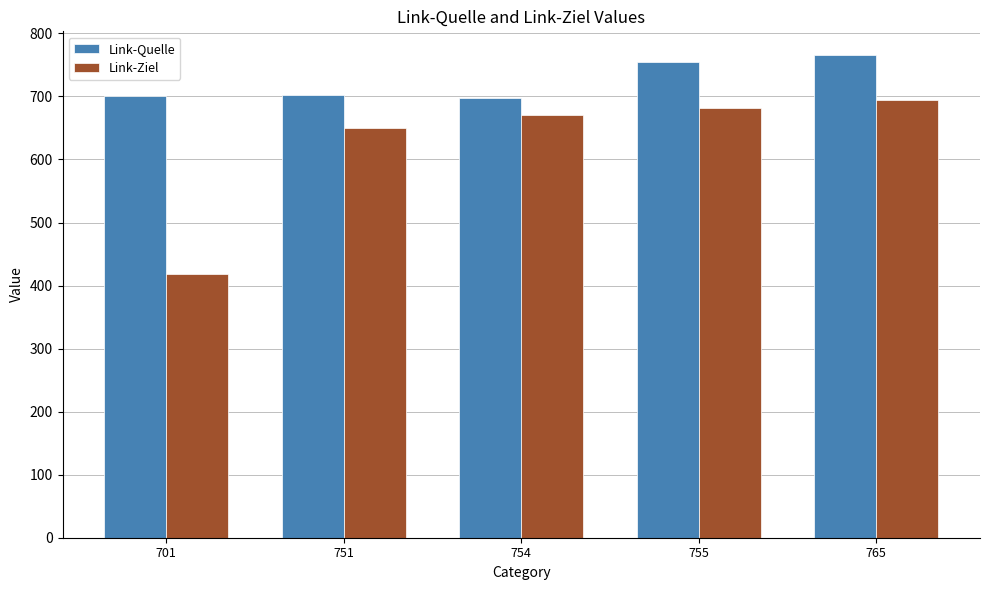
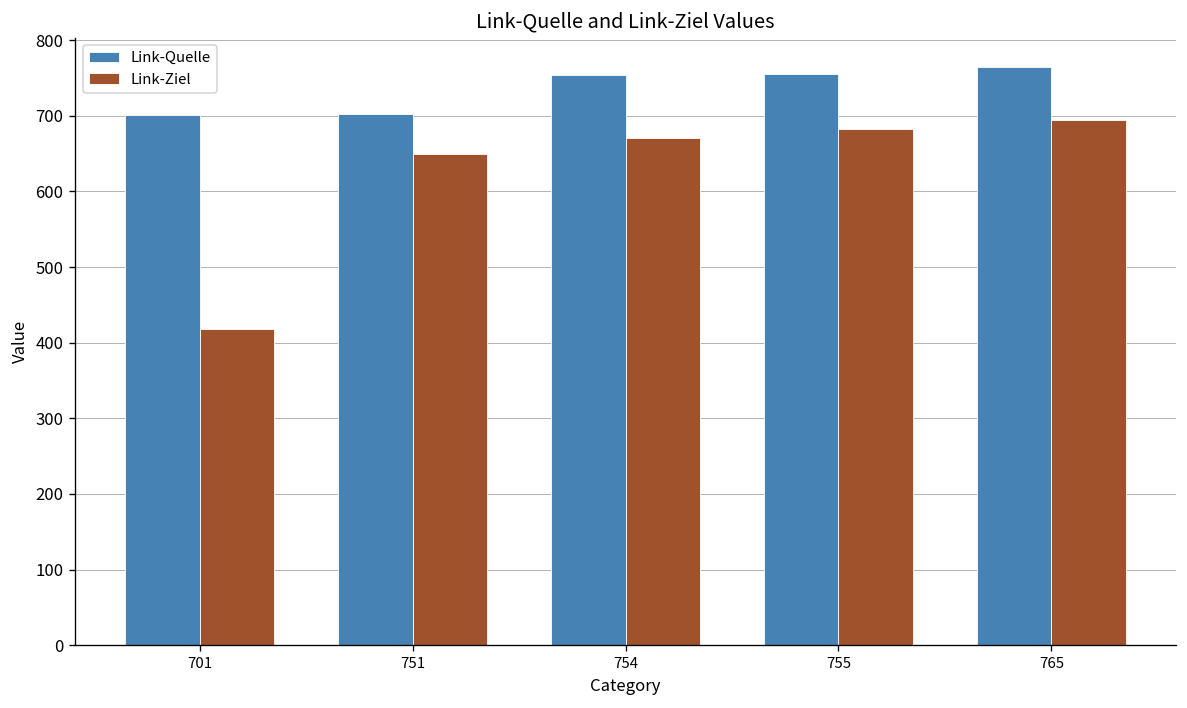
  {
    "Link-Quelle": {
      "701": 700,
      "751": 700,
-     "754": 700,
+     "754": 750,
      "755": 760,
      "765": 770
    },
    "Link-Ziel": {
      "701": 420,
      "751": 650,
      "754": 670,
      "755": 680,
      "765": 690
    }
  }
